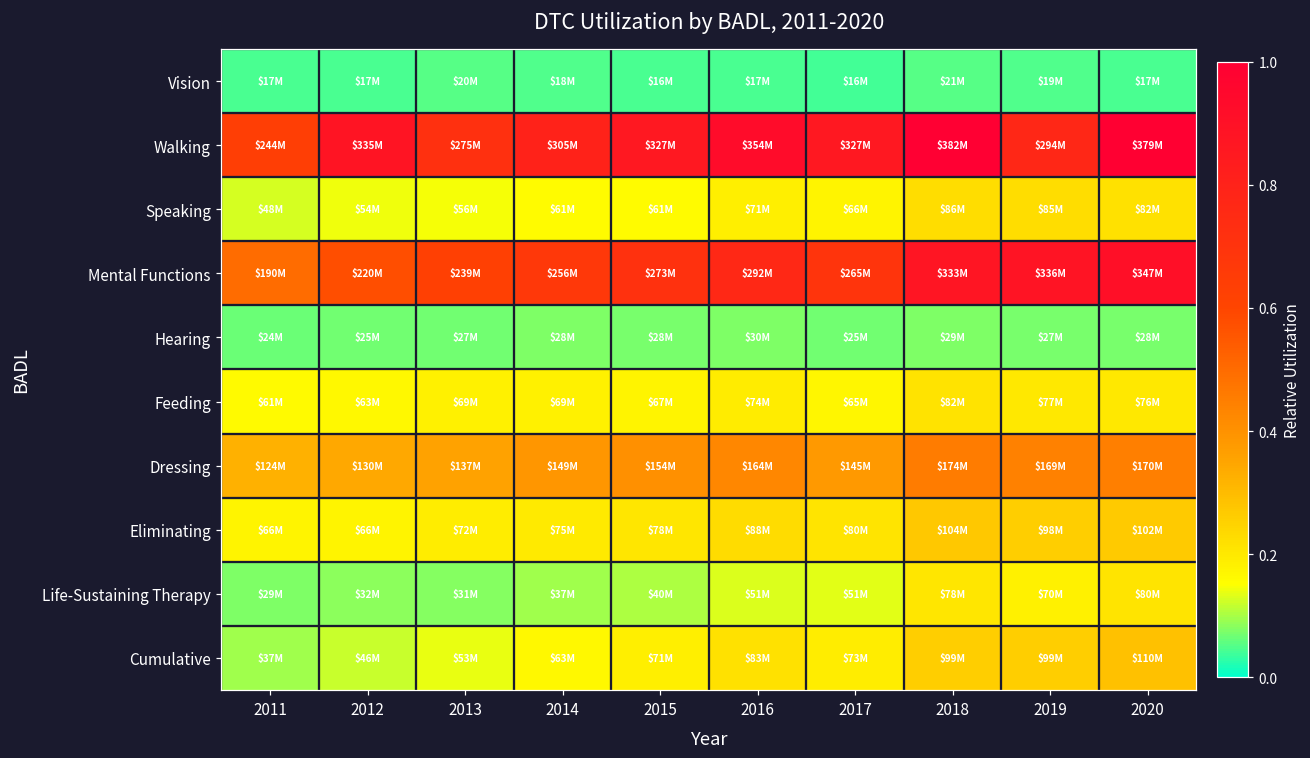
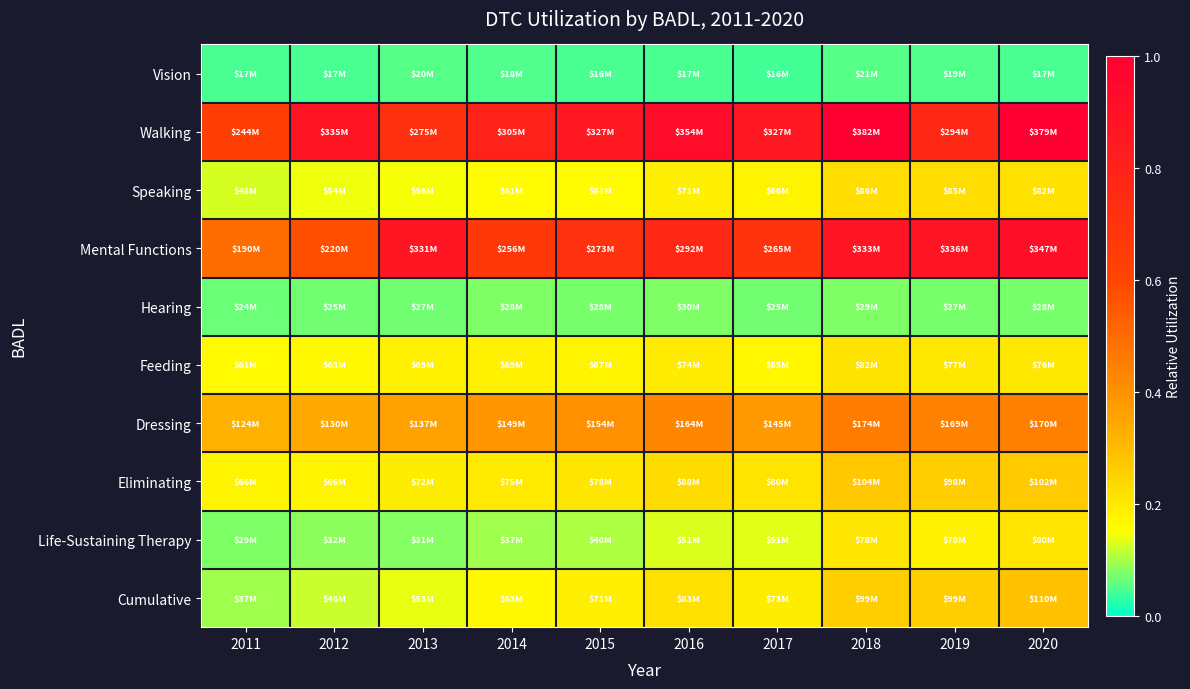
  {
    "Vision": {
      "2011": "$17M",
      "2012": "$17M",
      "2013": "$20M",
      "2014": "$18M",
      "2015": "$16M",
      "2016": "$17M",
      "2017": "$16M",
      "2018": "$21M",
      "2019": "$19M",
      "2020": "$17M"
    },
    "Walking": {
      "2011": "$244M",
      "2012": "$335M",
      "2013": "$275M",
      "2014": "$305M",
      "2015": "$327M",
      "2016": "$354M",
      "2017": "$327M",
      "2018": "$382M",
      "2019": "$294M",
      "2020": "$379M"
    },
    "Speaking": {
      "2011": "$48M",
      "2012": "$54M",
      "2013": "$56M",
      "2014": "$61M",
      "2015": "$61M",
      "2016": "$71M",
      "2017": "$66M",
      "2018": "$86M",
      "2019": "$85M",
      "2020": "$82M"
    },
    "Mental Functions": {
      "2011": "$190M",
      "2012": "$220M",
-     "2013": "$239M",
+     "2013": "$331M",
      "2014": "$256M",
      "2015": "$273M",
      "2016": "$292M",
      "2017": "$265M",
      "2018": "$333M",
      "2019": "$336M",
      "2020": "$347M"
    },
    "Hearing": {
      "2011": "$24M",
      "2012": "$25M",
      "2013": "$27M",
      "2014": "$28M",
      "2015": "$28M",
      "2016": "$30M",
      "2017": "$25M",
      "2018": "$29M",
      "2019": "$27M",
      "2020": "$28M"
    },
    "Feeding": {
      "2011": "$61M",
      "2012": "$63M",
      "2013": "$69M",
      "2014": "$69M",
      "2015": "$67M",
      "2016": "$74M",
      "2017": "$65M",
      "2018": "$82M",
      "2019": "$77M",
      "2020": "$76M"
    },
    "Dressing": {
      "2011": "$124M",
      "2012": "$130M",
      "2013": "$137M",
      "2014": "$149M",
      "2015": "$154M",
      "2016": "$164M",
      "2017": "$145M",
      "2018": "$174M",
      "2019": "$169M",
      "2020": "$170M"
    },
    "Eliminating": {
      "2011": "$66M",
      "2012": "$66M",
      "2013": "$72M",
      "2014": "$75M",
      "2015": "$78M",
      "2016": "$88M",
      "2017": "$80M",
      "2018": "$104M",
      "2019": "$98M",
      "2020": "$102M"
    },
    "Life-Sustaining Therapy": {
      "2011": "$29M",
      "2012": "$32M",
      "2013": "$31M",
      "2014": "$37M",
      "2015": "$40M",
      "2016": "$51M",
      "2017": "$51M",
      "2018": "$78M",
      "2019": "$70M",
      "2020": "$80M"
    },
    "Cumulative": {
      "2011": "$37M",
      "2012": "$46M",
      "2013": "$53M",
      "2014": "$63M",
      "2015": "$71M",
      "2016": "$83M",
      "2017": "$73M",
      "2018": "$99M",
      "2019": "$99M",
      "2020": "$110M"
    }
  }
